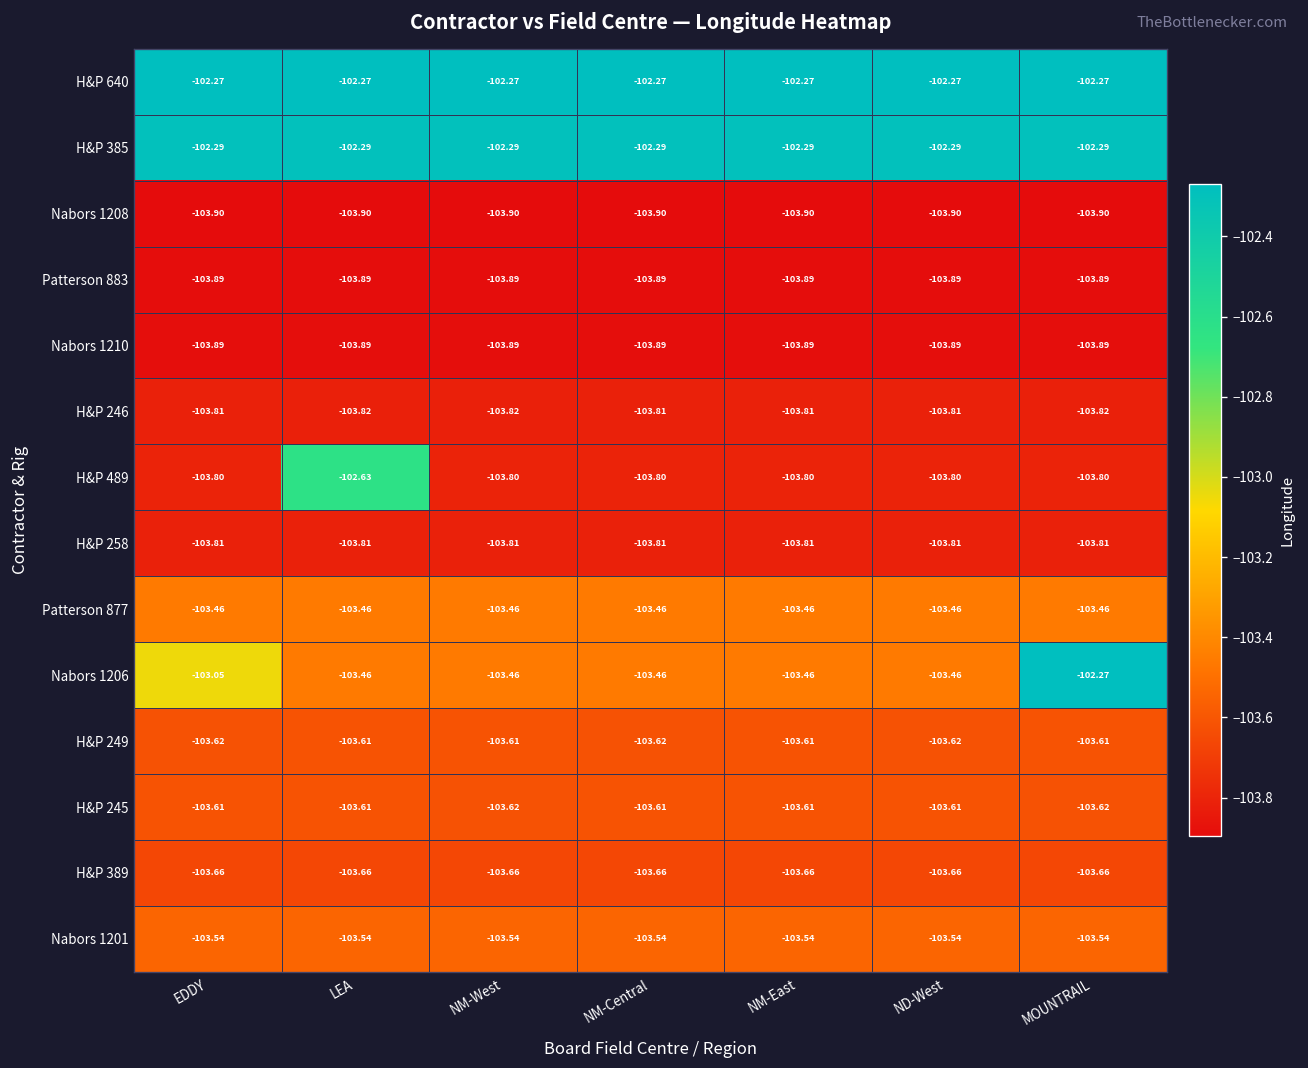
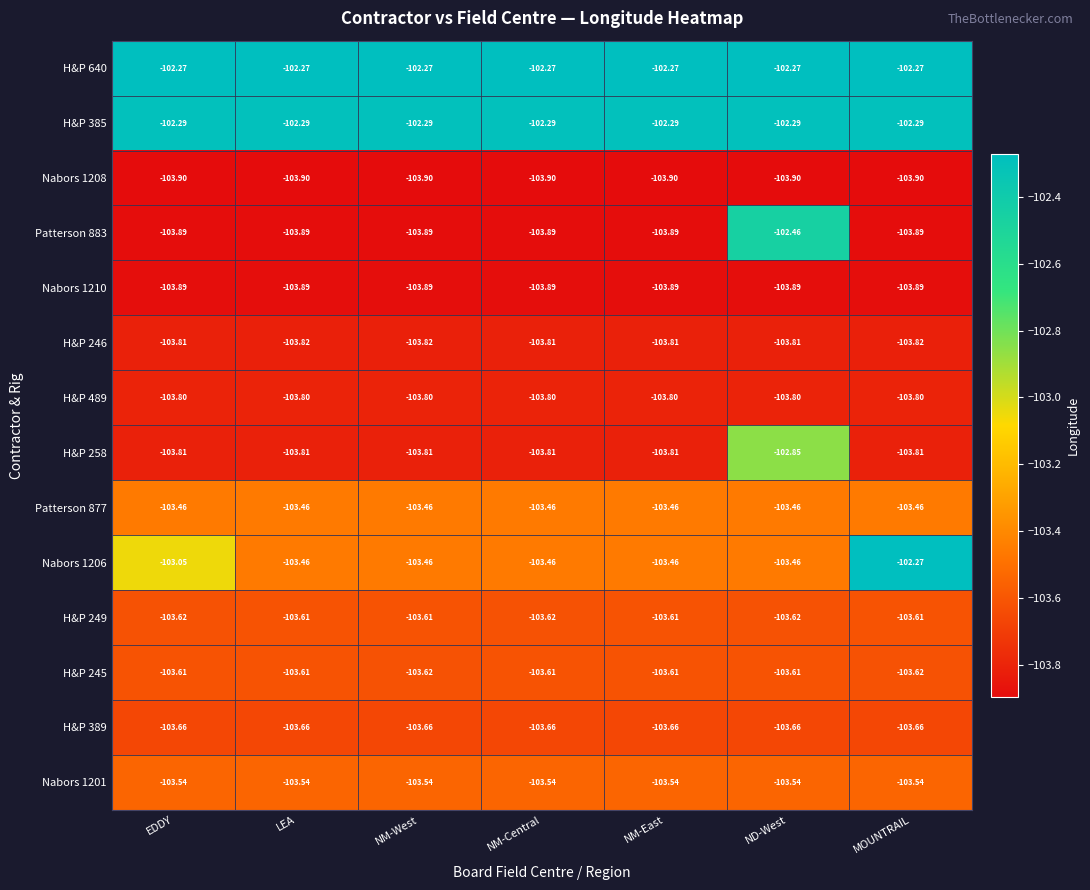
  {
    "H&P 640": {
      "EDDY": -102.27,
      "LEA": -102.27,
      "NM-West": -102.27,
      "NM-Central": -102.27,
      "NM-East": -102.27,
      "ND-West": -102.27,
      "MOUNTRAIL": -102.27
    },
    "H&P 385": {
      "EDDY": -102.29,
      "LEA": -102.29,
      "NM-West": -102.29,
      "NM-Central": -102.29,
      "NM-East": -102.29,
      "ND-West": -102.29,
      "MOUNTRAIL": -102.29
    },
    "Nabors 1208": {
      "EDDY": -103.90,
      "LEA": -103.90,
      "NM-West": -103.90,
      "NM-Central": -103.90,
      "NM-East": -103.90,
      "ND-West": -103.90,
      "MOUNTRAIL": -103.90
    },
    "Patterson 883": {
      "EDDY": -103.89,
      "LEA": -103.89,
      "NM-West": -103.89,
      "NM-Central": -103.89,
      "NM-East": -103.89,
-     "ND-West": -103.89,
+     "ND-West": -102.46,
      "MOUNTRAIL": -103.89
    },
    "Nabors 1210": {
      "EDDY": -103.89,
      "LEA": -103.89,
      "NM-West": -103.89,
      "NM-Central": -103.89,
      "NM-East": -103.89,
      "ND-West": -103.89,
      "MOUNTRAIL": -103.89
    },
    "H&P 246": {
      "EDDY": -103.81,
      "LEA": -103.82,
      "NM-West": -103.82,
      "NM-Central": -103.81,
      "NM-East": -103.81,
      "ND-West": -103.81,
      "MOUNTRAIL": -103.82
    },
    "H&P 489": {
      "EDDY": -103.80,
-     "LEA": -102.63,
+     "LEA": -103.80,
      "NM-West": -103.80,
      "NM-Central": -103.80,
      "NM-East": -103.80,
      "ND-West": -103.80,
      "MOUNTRAIL": -103.80
    },
    "H&P 258": {
      "EDDY": -103.81,
      "LEA": -103.81,
      "NM-West": -103.81,
      "NM-Central": -103.81,
      "NM-East": -103.81,
-     "ND-West": -103.81,
+     "ND-West": -102.85,
      "MOUNTRAIL": -103.81
    },
    "Patterson 877": {
      "EDDY": -103.46,
      "LEA": -103.46,
      "NM-West": -103.46,
      "NM-Central": -103.46,
      "NM-East": -103.46,
      "ND-West": -103.46,
      "MOUNTRAIL": -103.46
    },
    "Nabors 1206": {
      "EDDY": -103.05,
      "LEA": -103.46,
      "NM-West": -103.46,
      "NM-Central": -103.46,
      "NM-East": -103.46,
      "ND-West": -103.46,
      "MOUNTRAIL": -102.27
    },
    "H&P 249": {
      "EDDY": -103.62,
      "LEA": -103.61,
      "NM-West": -103.61,
      "NM-Central": -103.62,
      "NM-East": -103.61,
      "ND-West": -103.62,
      "MOUNTRAIL": -103.61
    },
    "H&P 245": {
      "EDDY": -103.61,
      "LEA": -103.61,
      "NM-West": -103.62,
      "NM-Central": -103.61,
      "NM-East": -103.61,
      "ND-West": -103.61,
      "MOUNTRAIL": -103.62
    },
    "H&P 389": {
      "EDDY": -103.66,
      "LEA": -103.66,
      "NM-West": -103.66,
      "NM-Central": -103.66,
      "NM-East": -103.66,
      "ND-West": -103.66,
      "MOUNTRAIL": -103.66
    },
    "Nabors 1201": {
      "EDDY": -103.54,
      "LEA": -103.54,
      "NM-West": -103.54,
      "NM-Central": -103.54,
      "NM-East": -103.54,
      "ND-West": -103.54,
      "MOUNTRAIL": -103.54
    }
  }
